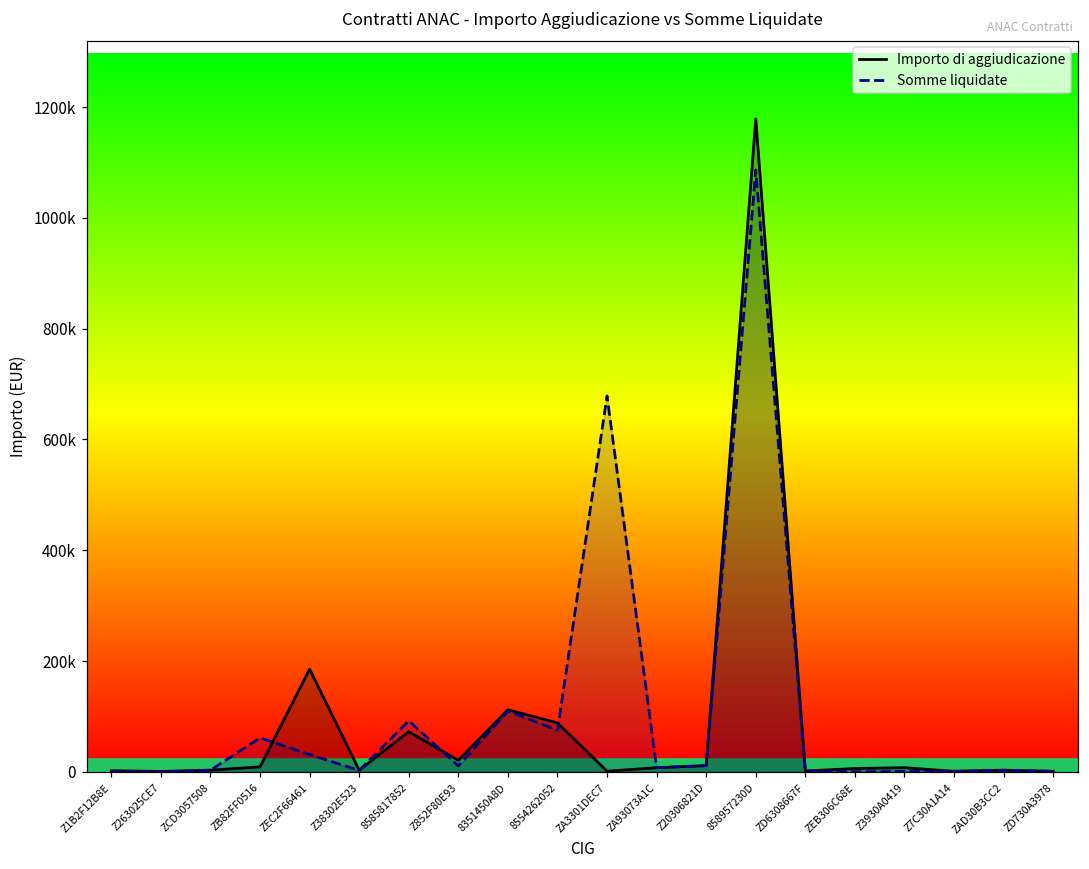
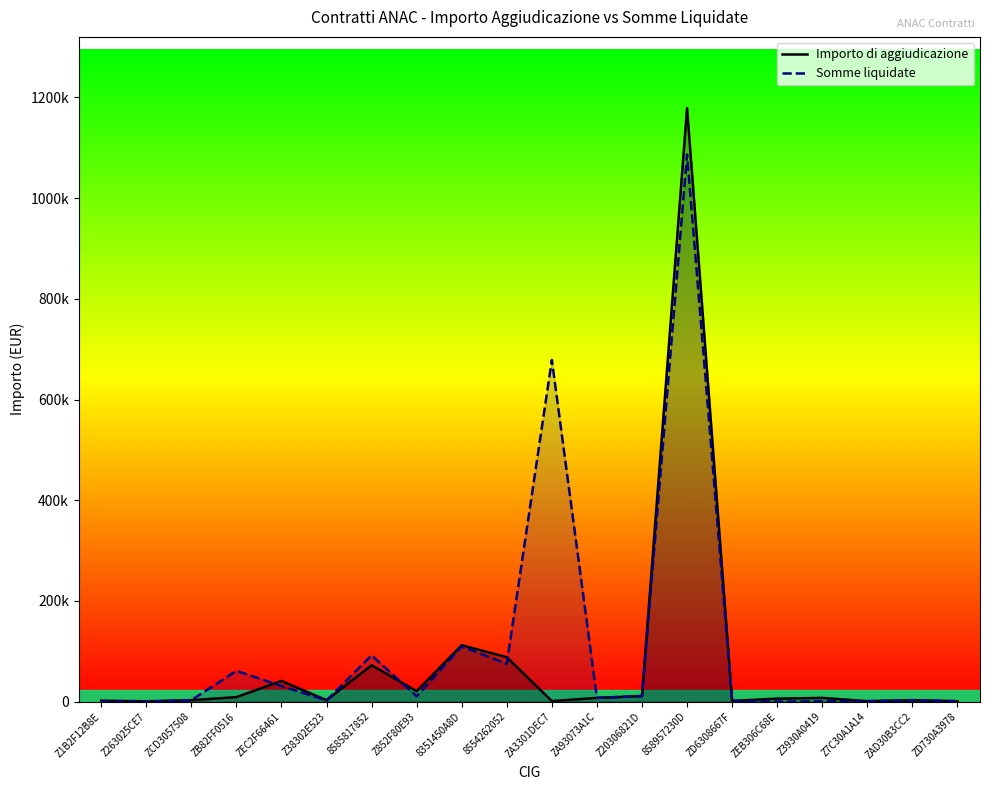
  {
    "Importo di aggiudicazione": {
-     "ZEC2F66461": 190000,
+     "ZEC2F66461": 40000,
      "8585817852": 70000,
      "8554262052": 90000,
      "858957230D": 1180000
    },
    "Somme liquidate": {
      "ZB82FF0516": 60000,
      "ZEC2F66461": 30000,
      "8585817852": 90000,
      "8554262052": 80000,
      "ZA3301DEC7": 680000,
      "858957230D": 1090000
    }
  }
